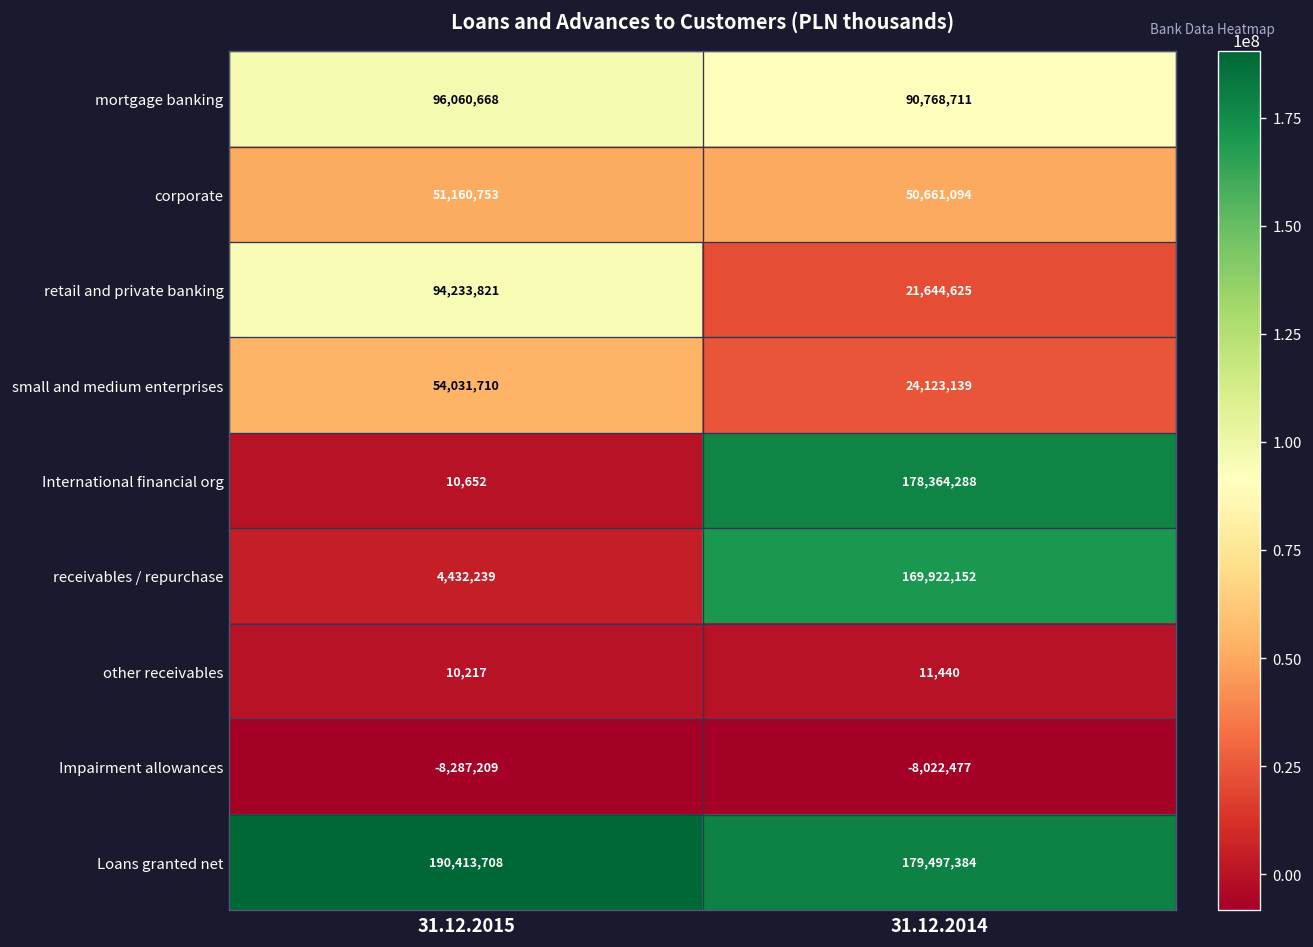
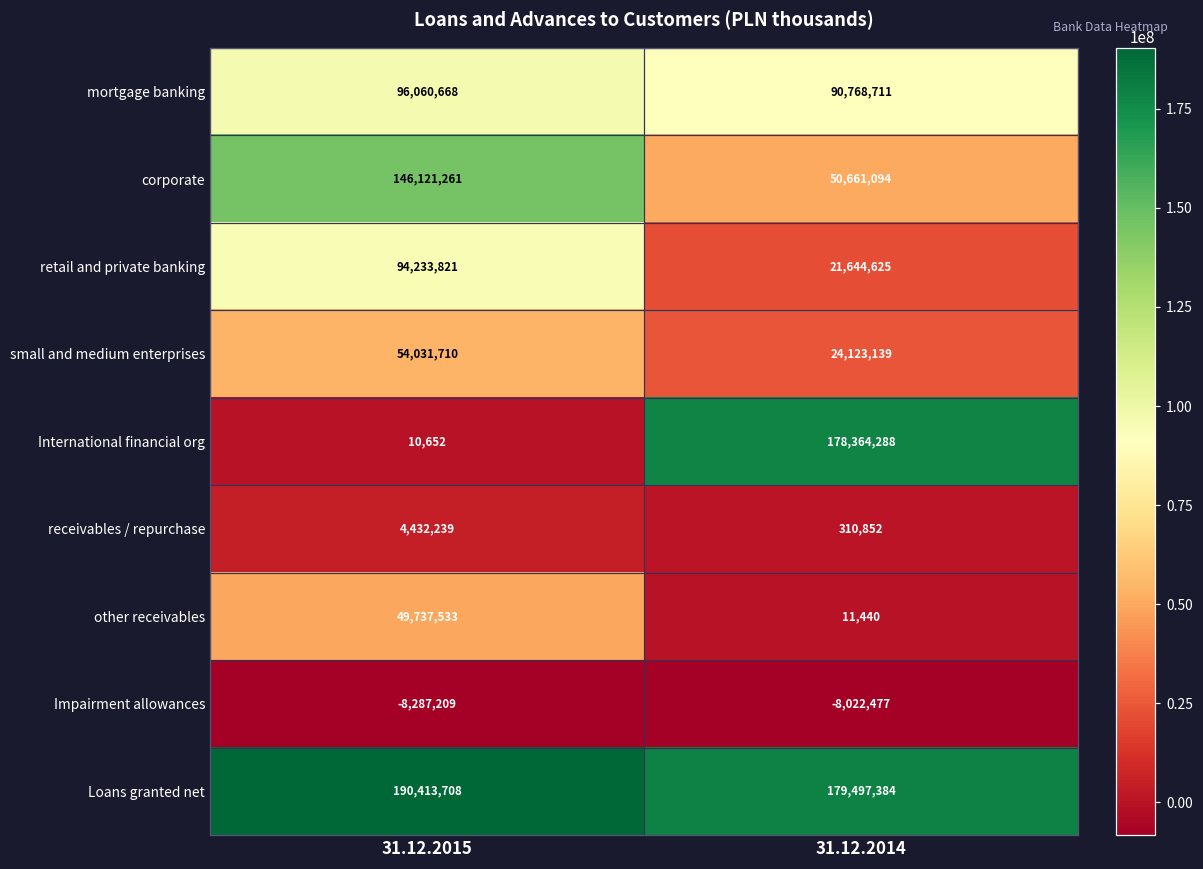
  {
    "mortgage banking": {
      "31.12.2015": "96,060,668",
      "31.12.2014": "90,768,711"
    },
    "corporate": {
-     "31.12.2015": "51,160,753",
+     "31.12.2015": "146,121,261",
      "31.12.2014": "50,661,094"
    },
    "retail and private banking": {
      "31.12.2015": "94,233,821",
      "31.12.2014": "21,644,625"
    },
    "small and medium enterprises": {
      "31.12.2015": "54,031,710",
      "31.12.2014": "24,123,139"
    },
    "International financial org": {
      "31.12.2015": "10,652",
      "31.12.2014": "178,364,288"
    },
    "receivables / repurchase": {
      "31.12.2015": "4,432,239",
-     "31.12.2014": "169,922,152"
+     "31.12.2014": "310,852"
    },
    "other receivables": {
-     "31.12.2015": "10,217",
+     "31.12.2015": "49,737,533",
      "31.12.2014": "11,440"
    },
    "Impairment allowances": {
      "31.12.2015": "-8,287,209",
      "31.12.2014": "-8,022,477"
    },
    "Loans granted net": {
      "31.12.2015": "190,413,708",
      "31.12.2014": "179,497,384"
    }
  }
